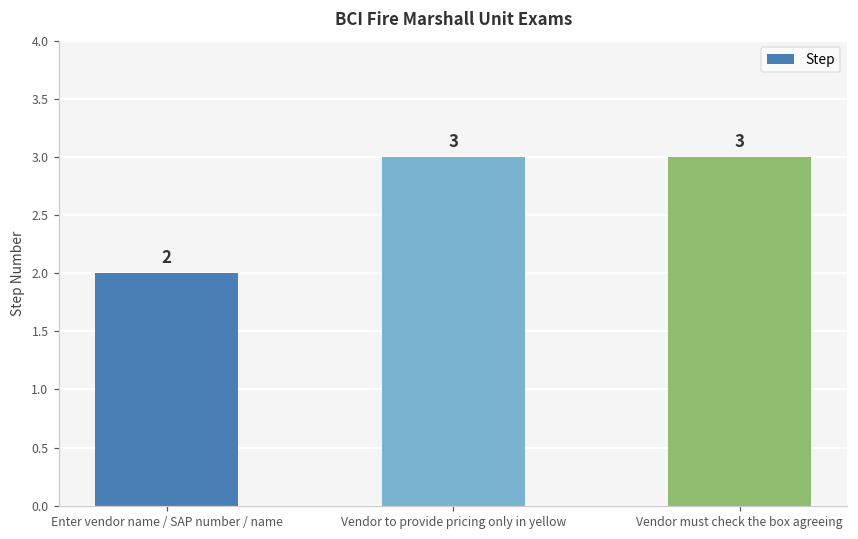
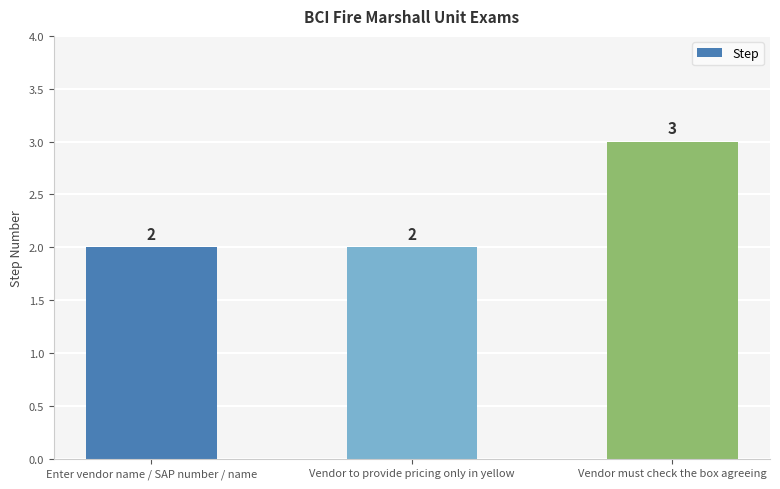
  {
    "Enter vendor name / SAP number / name": 2,
-   "Vendor to provide pricing only in yellow": 3,
+   "Vendor to provide pricing only in yellow": 2,
    "Vendor must check the box agreeing": 3
  }
